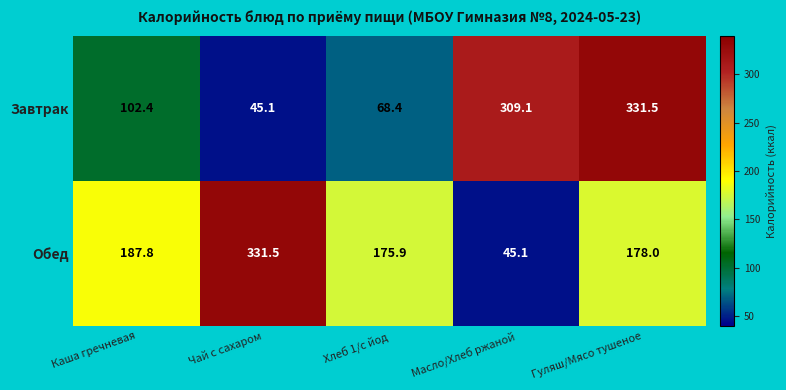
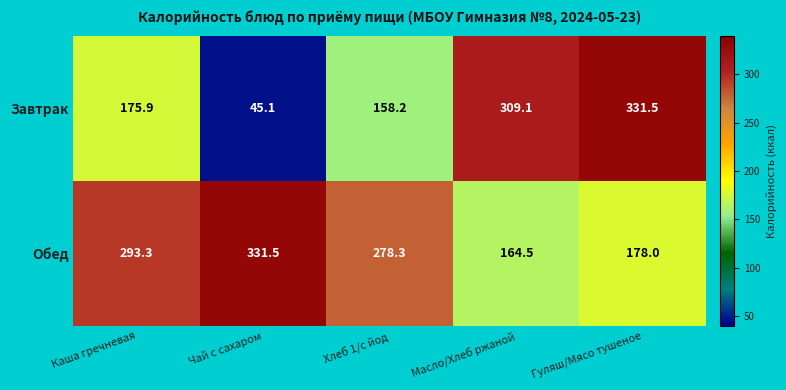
  {
    "Завтрак": {
-     "Каша гречневая": 102.4,
+     "Каша гречневая": 175.9,
      "Чай с сахаром": 45.1,
-     "Хлеб 1/с йод": 68.4,
+     "Хлеб 1/с йод": 158.2,
      "Масло/Хлеб ржаной": 309.1,
      "Гуляш/Мясо тушеное": 331.5
    },
    "Обед": {
-     "Каша гречневая": 187.8,
+     "Каша гречневая": 293.3,
      "Чай с сахаром": 331.5,
-     "Хлеб 1/с йод": 175.9,
-     "Масло/Хлеб ржаной": 45.1,
+     "Хлеб 1/с йод": 278.3,
+     "Масло/Хлеб ржаной": 164.5,
      "Гуляш/Мясо тушеное": 178.0
    }
  }
